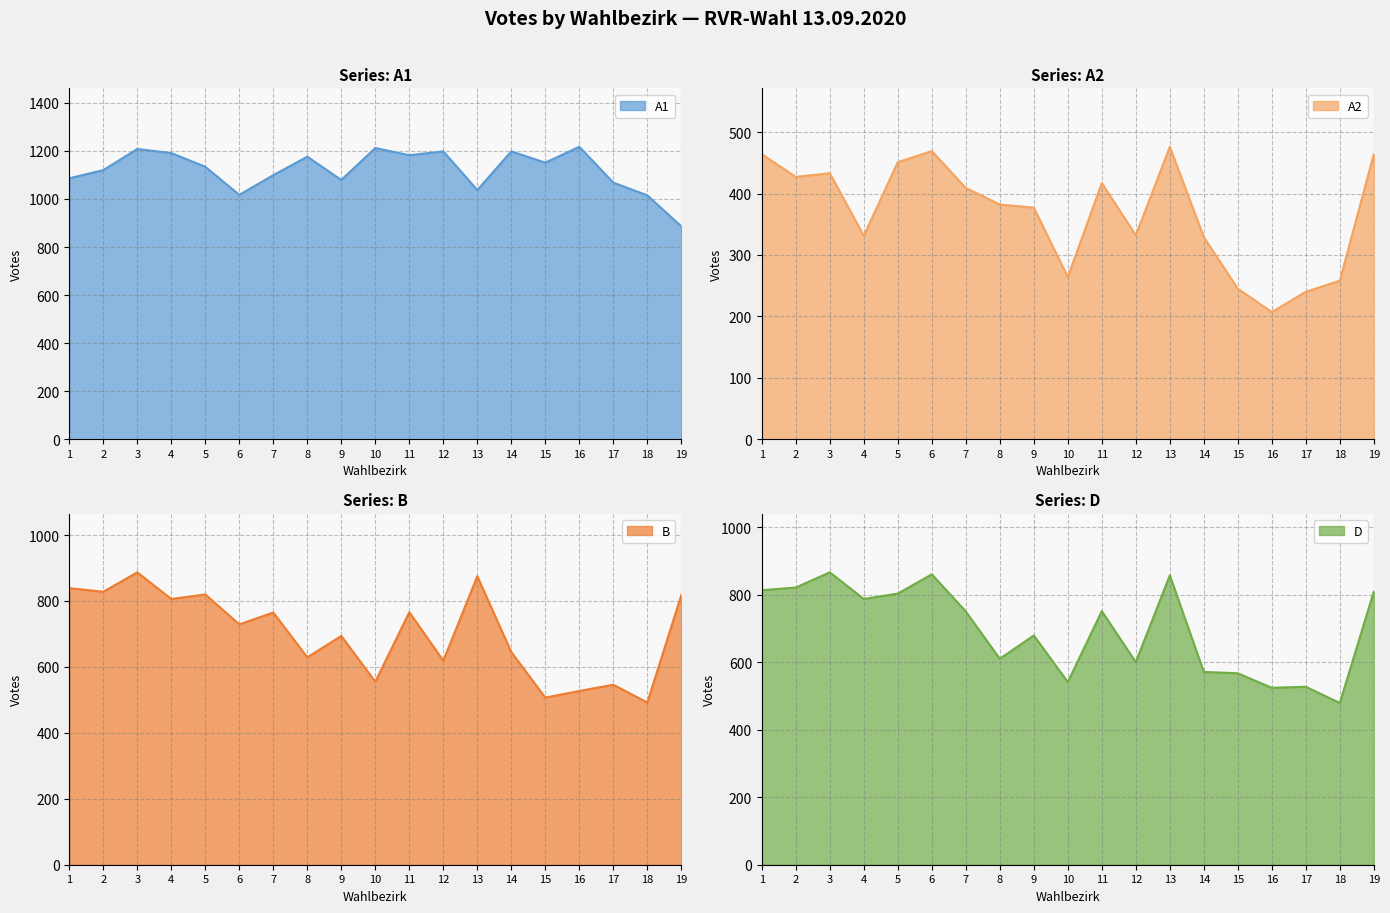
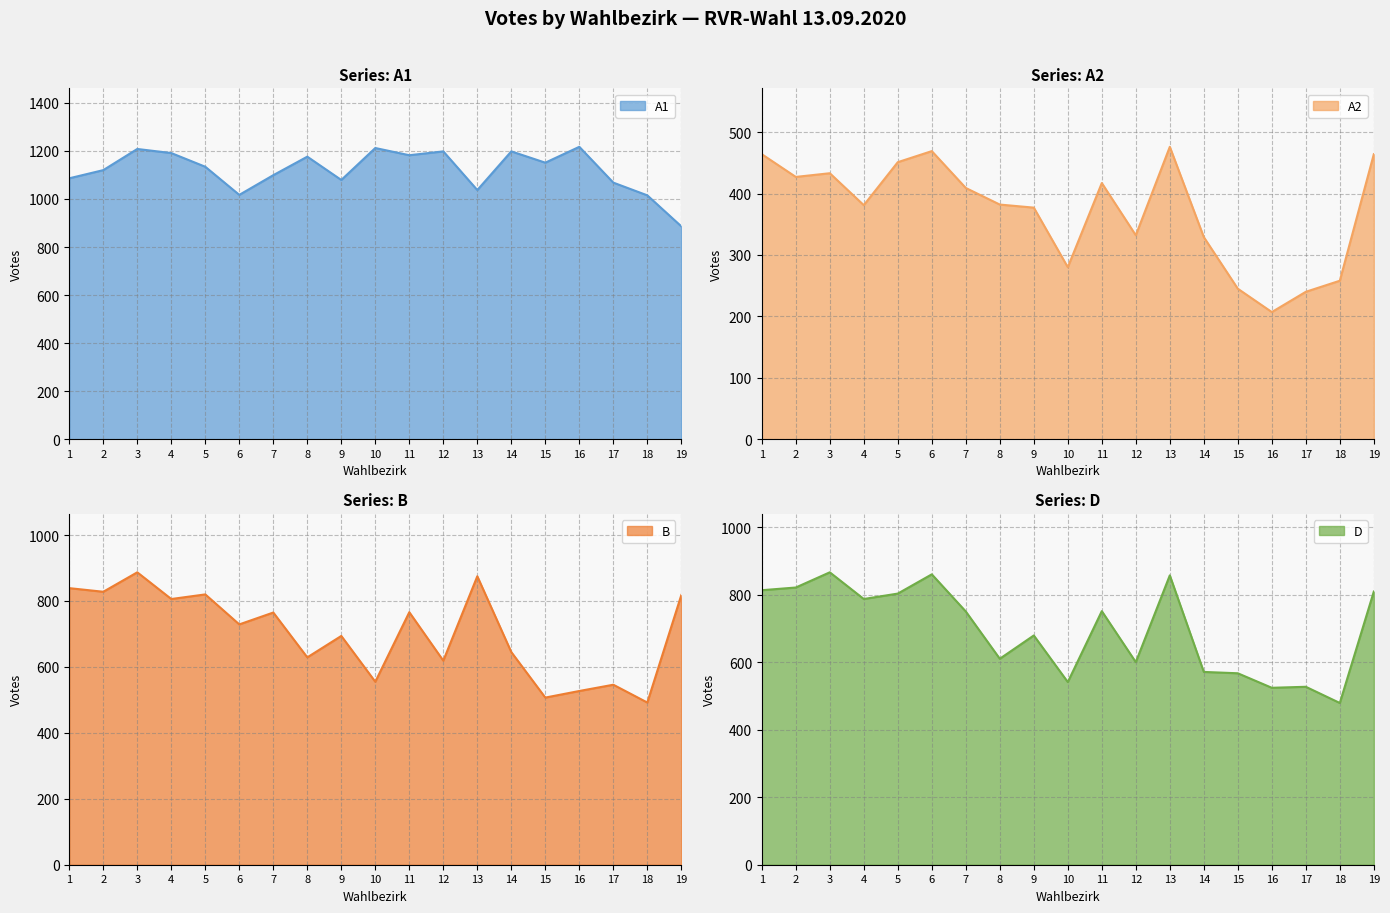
  {
    "Series: A1": {
      "1": 1090,
      "2": 1120,
      "3": 1210,
      "4": 1190,
      "5": 1130,
      "6": 1020,
      "7": 1100,
      "8": 1180,
      "9": 1080,
      "10": 1210,
      "11": 1180,
      "12": 1200,
      "13": 1040,
      "14": 1200,
      "15": 1150,
      "16": 1220,
      "17": 1070,
      "18": 1020,
      "19": 890
    },
    "Series: A2": {
      "1": 460,
      "2": 430,
      "3": 430,
-     "4": 330,
+     "4": 380,
      "5": 450,
      "6": 470,
      "7": 410,
      "8": 380,
      "9": 380,
-     "10": 260,
+     "10": 280,
      "11": 420,
      "12": 330,
      "13": 480,
      "14": 330,
      "15": 250,
      "16": 210,
      "17": 240,
      "18": 260,
      "19": 460
    },
    "Series: B": {
      "1": 840,
      "2": 830,
      "3": 890,
      "4": 810,
      "5": 820,
      "6": 730,
      "7": 770,
      "8": 630,
      "9": 690,
      "10": 560,
      "11": 770,
      "12": 620,
      "13": 880,
      "14": 650,
      "15": 510,
      "16": 530,
      "17": 550,
      "18": 490,
      "19": 820
    },
    "Series: D": {
      "1": 810,
      "2": 820,
      "3": 870,
      "4": 790,
      "5": 800,
      "6": 860,
      "7": 750,
      "8": 610,
      "9": 680,
      "10": 540,
      "11": 750,
      "12": 600,
      "13": 860,
      "14": 570,
      "15": 570,
      "16": 520,
      "17": 530,
      "18": 480,
      "19": 810
    }
  }
